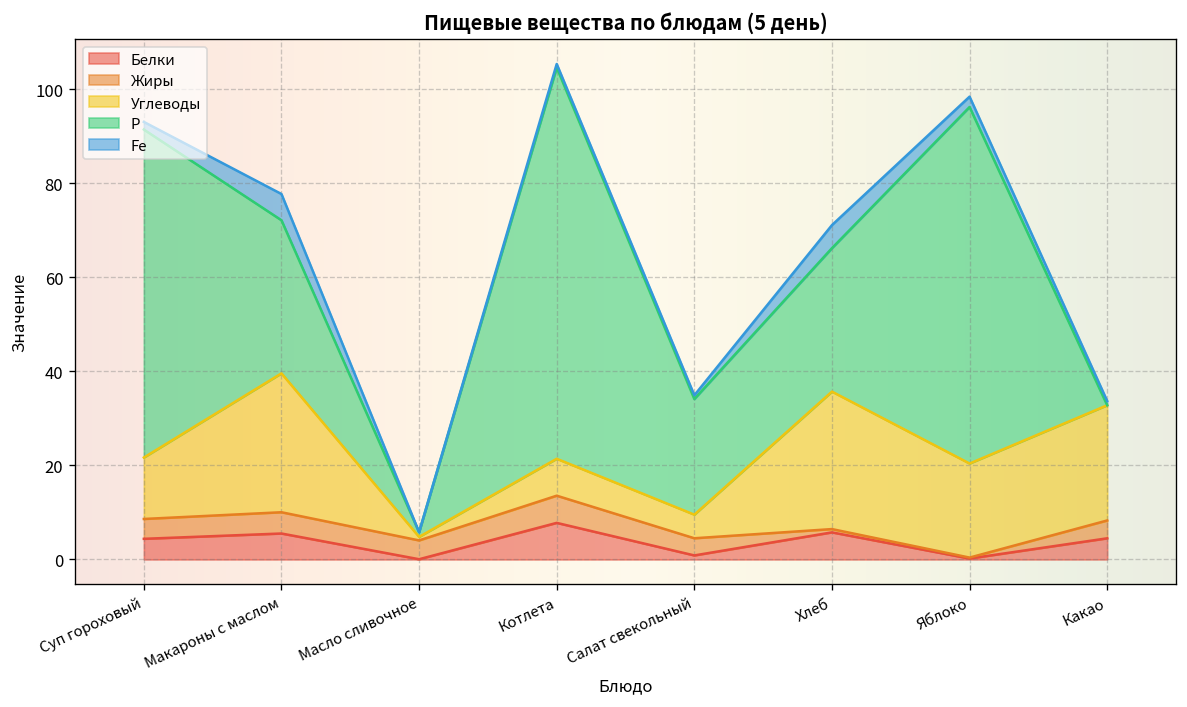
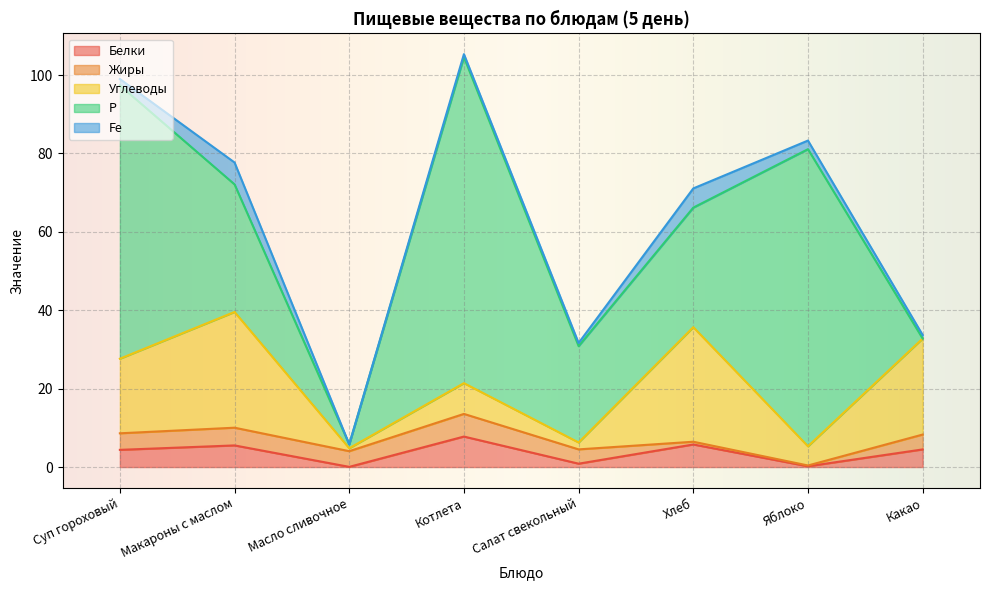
  {
    "Углеводы": {
-     "Суп гороховый": 13,
+     "Суп гороховый": 19,
      "Макароны с маслом": 30,
      "Масло сливочное": 1,
      "Котлета": 8,
-     "Салат свекольный": 5,
+     "Салат свекольный": 2,
      "Хлеб": 29,
-     "Яблоко": 20
+     "Яблоко": 5
    },
    "Р": {
      "Макароны с маслом": 33,
      "Котлета": 83,
      "Салат свекольный": 25,
      "Хлеб": 31,
      "Яблоко": 76
    },
    "Fe": {
      "Макароны с маслом": 6,
      "Котлета": 1,
      "Салат свекольный": 1,
      "Хлеб": 5,
      "Яблоко": 2,
      "Какао": 1
    }
  }
